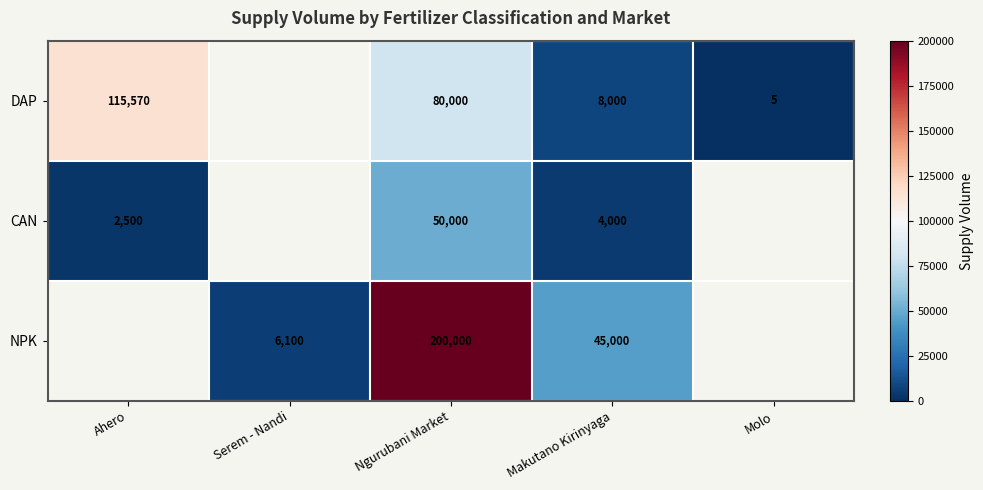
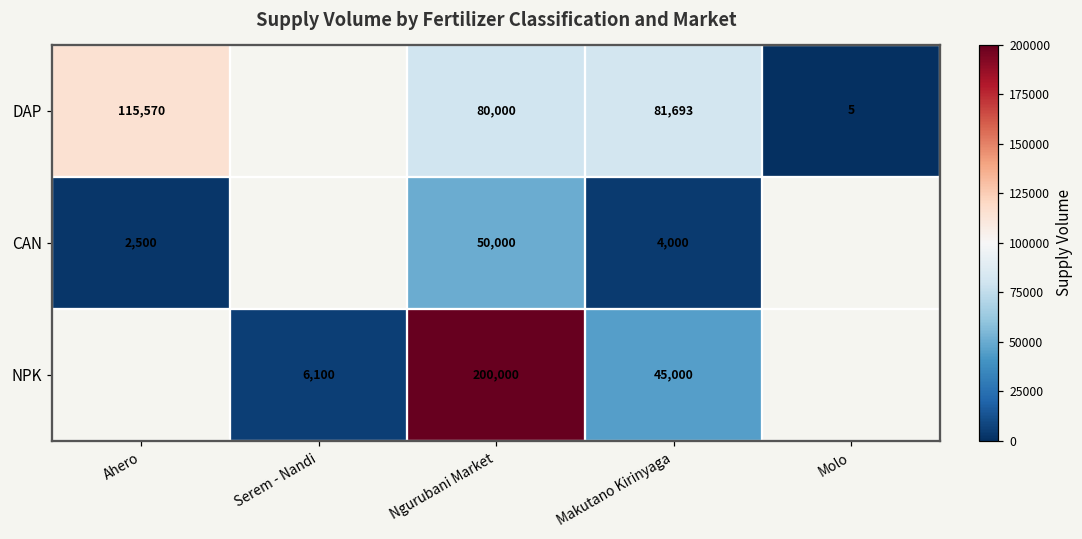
  {
    "DAP": {
      "Ahero": "115,570",
      "Ngurubani Market": "80,000",
-     "Makutano Kirinyaga": "8,000",
+     "Makutano Kirinyaga": "81,693",
      "Molo": "5"
    },
    "CAN": {
      "Ahero": "2,500",
      "Ngurubani Market": "50,000",
      "Makutano Kirinyaga": "4,000"
    },
    "NPK": {
      "Serem - Nandi": "6,100",
      "Ngurubani Market": "200,000",
      "Makutano Kirinyaga": "45,000"
    }
  }
